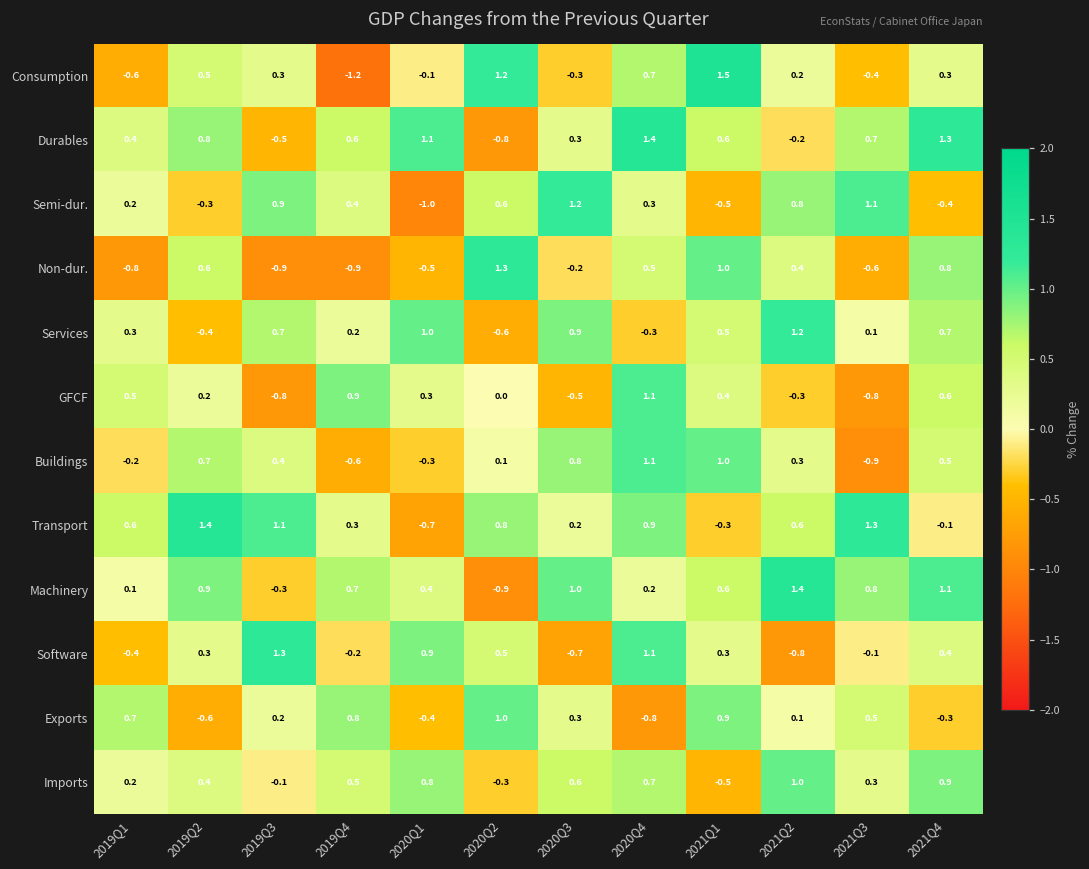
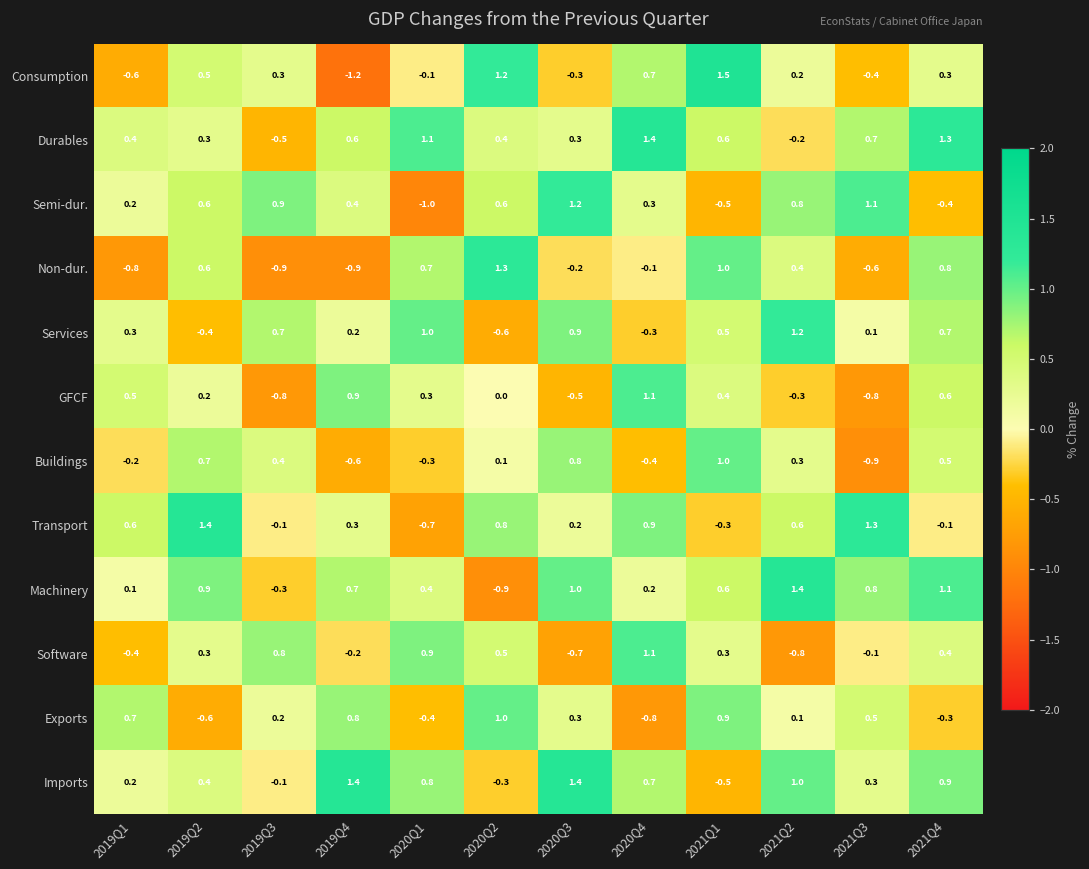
  {
    "Consumption": {
      "2019Q1": -0.6,
      "2019Q2": 0.5,
      "2019Q3": 0.3,
      "2019Q4": -1.2,
      "2020Q1": -0.1,
      "2020Q2": 1.2,
      "2020Q3": -0.3,
      "2020Q4": 0.7,
      "2021Q1": 1.5,
      "2021Q2": 0.2,
      "2021Q3": -0.4,
      "2021Q4": 0.3
    },
    "Durables": {
      "2019Q1": 0.4,
-     "2019Q2": 0.8,
+     "2019Q2": 0.3,
      "2019Q3": -0.5,
      "2019Q4": 0.6,
      "2020Q1": 1.1,
-     "2020Q2": -0.8,
+     "2020Q2": 0.4,
      "2020Q3": 0.3,
      "2020Q4": 1.4,
      "2021Q1": 0.6,
      "2021Q2": -0.2,
      "2021Q3": 0.7,
      "2021Q4": 1.3
    },
    "Semi-dur.": {
      "2019Q1": 0.2,
-     "2019Q2": -0.3,
+     "2019Q2": 0.6,
      "2019Q3": 0.9,
      "2019Q4": 0.4,
      "2020Q1": -1.0,
      "2020Q2": 0.6,
      "2020Q3": 1.2,
      "2020Q4": 0.3,
      "2021Q1": -0.5,
      "2021Q2": 0.8,
      "2021Q3": 1.1,
      "2021Q4": -0.4
    },
    "Non-dur.": {
      "2019Q1": -0.8,
      "2019Q2": 0.6,
      "2019Q3": -0.9,
      "2019Q4": -0.9,
-     "2020Q1": -0.5,
+     "2020Q1": 0.7,
      "2020Q2": 1.3,
      "2020Q3": -0.2,
-     "2020Q4": 0.5,
+     "2020Q4": -0.1,
      "2021Q1": 1.0,
      "2021Q2": 0.4,
      "2021Q3": -0.6,
      "2021Q4": 0.8
    },
    "Services": {
      "2019Q1": 0.3,
      "2019Q2": -0.4,
      "2019Q3": 0.7,
      "2019Q4": 0.2,
      "2020Q1": 1.0,
      "2020Q2": -0.6,
      "2020Q3": 0.9,
      "2020Q4": -0.3,
      "2021Q1": 0.5,
      "2021Q2": 1.2,
      "2021Q3": 0.1,
      "2021Q4": 0.7
    },
    "GFCF": {
      "2019Q1": 0.5,
      "2019Q2": 0.2,
      "2019Q3": -0.8,
      "2019Q4": 0.9,
      "2020Q1": 0.3,
      "2020Q2": 0.0,
      "2020Q3": -0.5,
      "2020Q4": 1.1,
      "2021Q1": 0.4,
      "2021Q2": -0.3,
      "2021Q3": -0.8,
      "2021Q4": 0.6
    },
    "Buildings": {
      "2019Q1": -0.2,
      "2019Q2": 0.7,
      "2019Q3": 0.4,
      "2019Q4": -0.6,
      "2020Q1": -0.3,
      "2020Q2": 0.1,
      "2020Q3": 0.8,
-     "2020Q4": 1.1,
+     "2020Q4": -0.4,
      "2021Q1": 1.0,
      "2021Q2": 0.3,
      "2021Q3": -0.9,
      "2021Q4": 0.5
    },
    "Transport": {
      "2019Q1": 0.6,
      "2019Q2": 1.4,
-     "2019Q3": 1.1,
+     "2019Q3": -0.1,
      "2019Q4": 0.3,
      "2020Q1": -0.7,
      "2020Q2": 0.8,
      "2020Q3": 0.2,
      "2020Q4": 0.9,
      "2021Q1": -0.3,
      "2021Q2": 0.6,
      "2021Q3": 1.3,
      "2021Q4": -0.1
    },
    "Machinery": {
      "2019Q1": 0.1,
      "2019Q2": 0.9,
      "2019Q3": -0.3,
      "2019Q4": 0.7,
      "2020Q1": 0.4,
      "2020Q2": -0.9,
      "2020Q3": 1.0,
      "2020Q4": 0.2,
      "2021Q1": 0.6,
      "2021Q2": 1.4,
      "2021Q3": 0.8,
      "2021Q4": 1.1
    },
    "Software": {
      "2019Q1": -0.4,
      "2019Q2": 0.3,
-     "2019Q3": 1.3,
+     "2019Q3": 0.8,
      "2019Q4": -0.2,
      "2020Q1": 0.9,
      "2020Q2": 0.5,
      "2020Q3": -0.7,
      "2020Q4": 1.1,
      "2021Q1": 0.3,
      "2021Q2": -0.8,
      "2021Q3": -0.1,
      "2021Q4": 0.4
    },
    "Exports": {
      "2019Q1": 0.7,
      "2019Q2": -0.6,
      "2019Q3": 0.2,
      "2019Q4": 0.8,
      "2020Q1": -0.4,
      "2020Q2": 1.0,
      "2020Q3": 0.3,
      "2020Q4": -0.8,
      "2021Q1": 0.9,
      "2021Q2": 0.1,
      "2021Q3": 0.5,
      "2021Q4": -0.3
    },
    "Imports": {
      "2019Q1": 0.2,
      "2019Q2": 0.4,
      "2019Q3": -0.1,
-     "2019Q4": 0.5,
+     "2019Q4": 1.4,
      "2020Q1": 0.8,
      "2020Q2": -0.3,
-     "2020Q3": 0.6,
+     "2020Q3": 1.4,
      "2020Q4": 0.7,
      "2021Q1": -0.5,
      "2021Q2": 1.0,
      "2021Q3": 0.3,
      "2021Q4": 0.9
    }
  }
